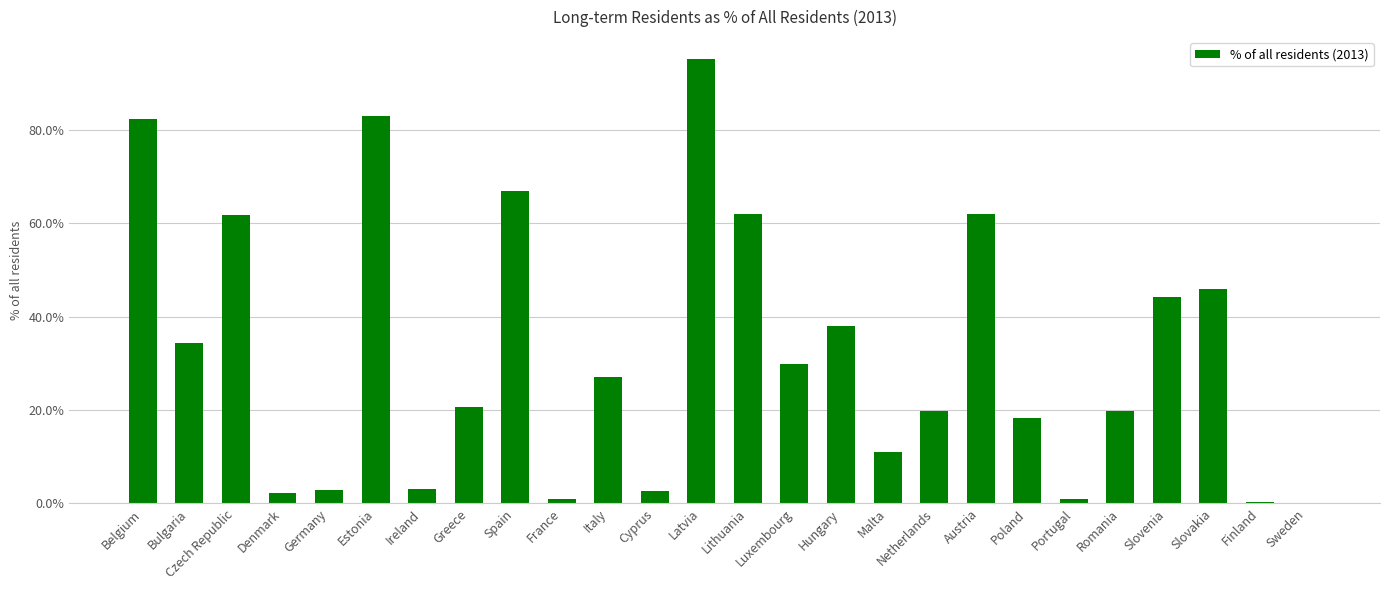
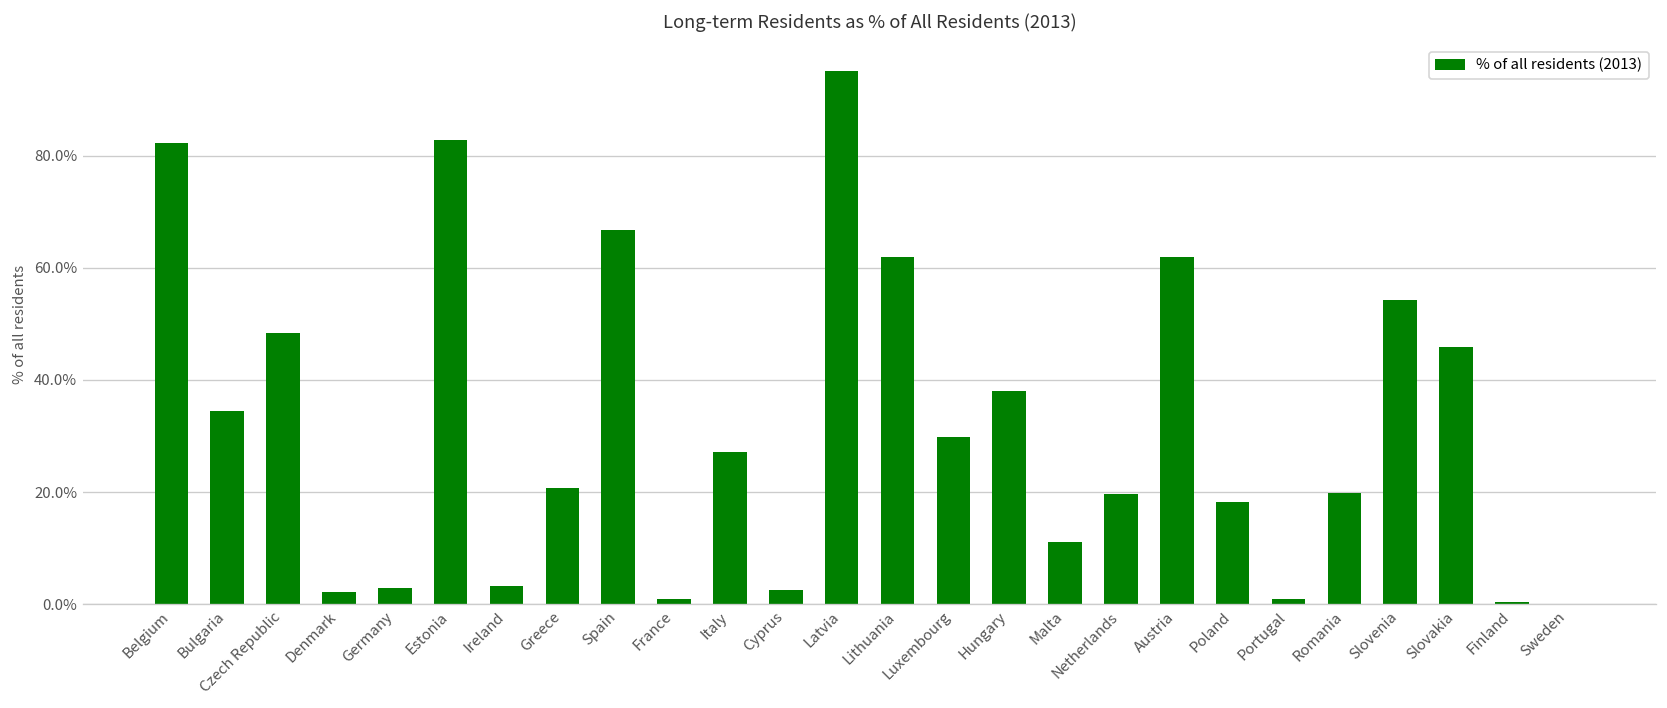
  {
    "Belgium": "82%",
    "Bulgaria": "34%",
-   "Czech Republic": "62%",
+   "Czech Republic": "48%",
    "Denmark": "2%",
    "Germany": "3%",
    "Estonia": "83%",
    "Ireland": "3%",
    "Greece": "21%",
    "Spain": "67%",
    "France": "1%",
    "Italy": "27%",
    "Cyprus": "3%",
    "Latvia": "95%",
    "Lithuania": "62%",
    "Luxembourg": "30%",
    "Hungary": "38%",
    "Malta": "11%",
    "Netherlands": "20%",
    "Austria": "62%",
    "Poland": "18%",
    "Portugal": "1%",
    "Romania": "20%",
-   "Slovenia": "44%",
+   "Slovenia": "54%",
    "Slovakia": "46%"
  }
